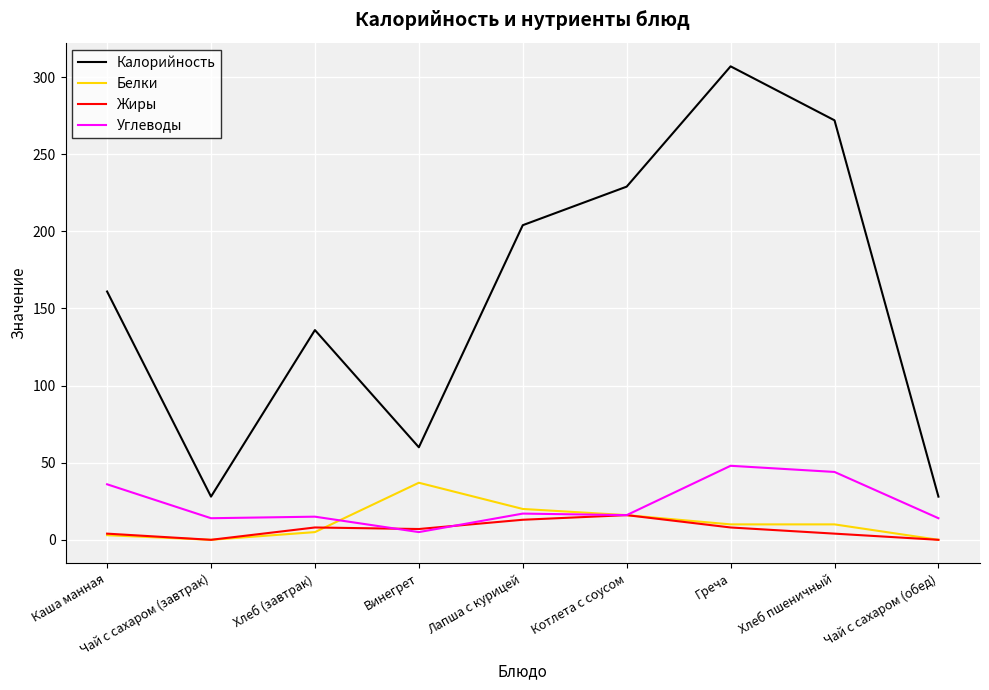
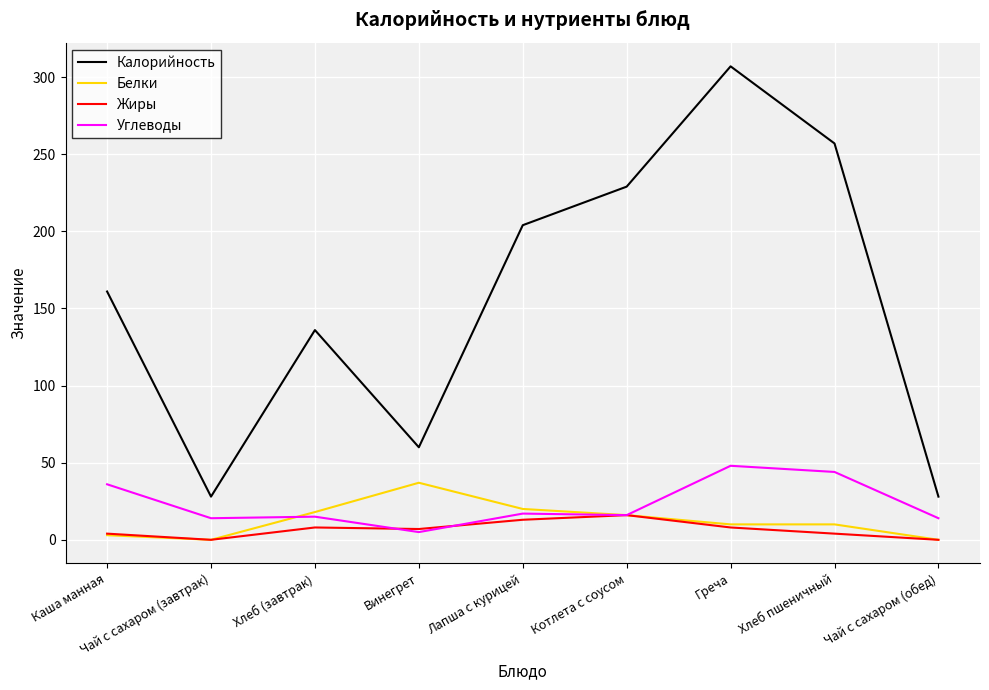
  {
    "Калорийность": {
      "Каша манная": 161,
      "Чай с сахаром (завтрак)": 28,
      "Хлеб (завтрак)": 136,
      "Винегрет": 60,
      "Лапша с курицей": 204,
      "Котлета с соусом": 229,
      "Греча": 307,
-     "Хлеб пшеничный": 272,
+     "Хлеб пшеничный": 257,
      "Чай с сахаром (обед)": 28
    },
    "Белки": {
-     "Хлеб (завтрак)": 5,
+     "Хлеб (завтрак)": 18,
      "Винегрет": 37,
      "Лапша с курицей": 20,
      "Греча": 10,
      "Хлеб пшеничный": 10
    },
    "Жиры": {
      "Хлеб (завтрак)": 8,
      "Винегрет": 7,
      "Лапша с курицей": 13,
      "Греча": 8,
      "Хлеб пшеничный": 4
    },
    "Углеводы": {
      "Каша манная": 36,
      "Чай с сахаром (завтрак)": 14,
      "Хлеб (завтрак)": 15,
      "Винегрет": 5,
      "Лапша с курицей": 17,
      "Греча": 48,
      "Хлеб пшеничный": 44,
      "Чай с сахаром (обед)": 14
    }
  }
